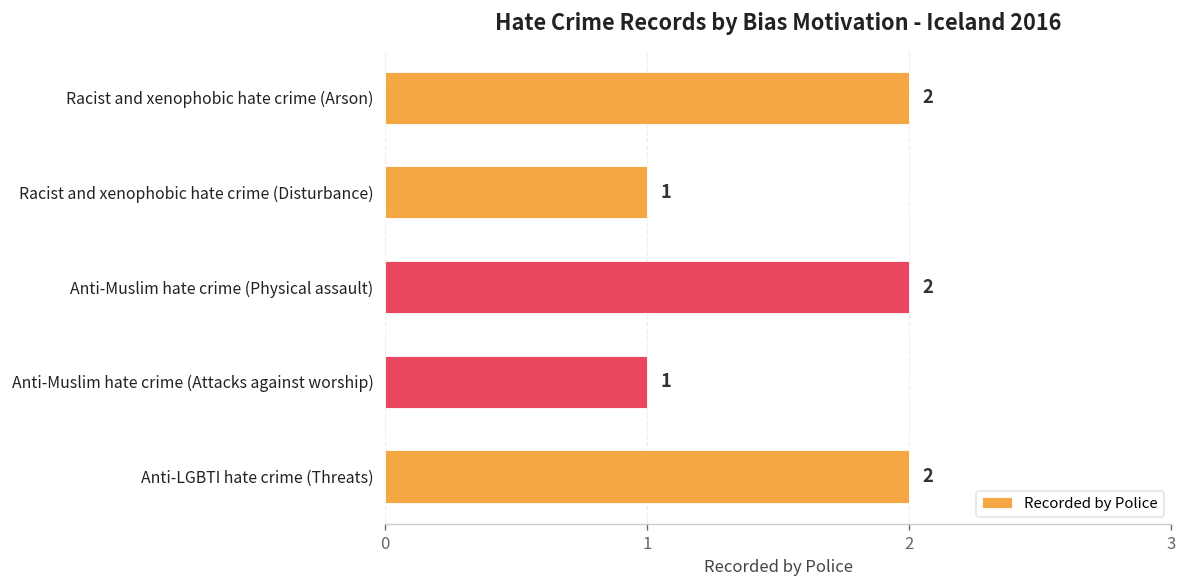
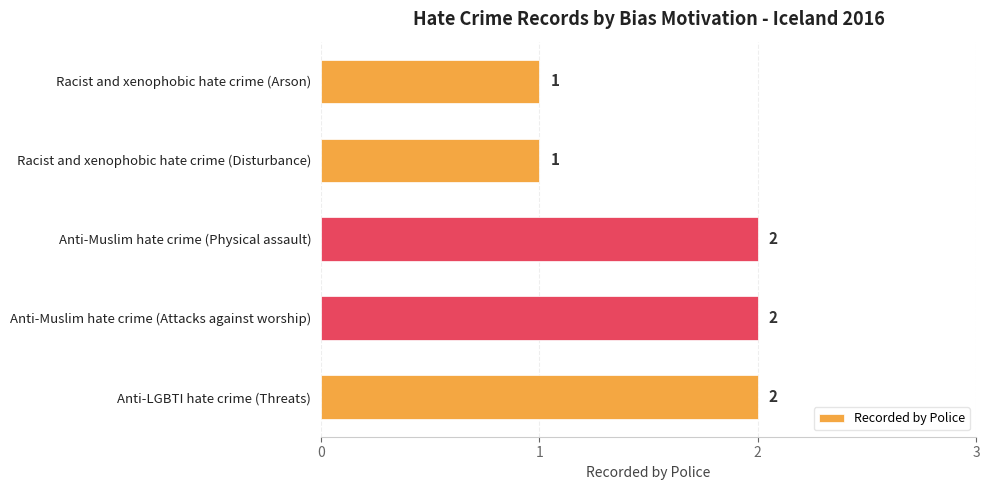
  {
-   "Racist and xenophobic hate crime (Arson)": 2,
+   "Racist and xenophobic hate crime (Arson)": 1,
    "Racist and xenophobic hate crime (Disturbance)": 1,
    "Anti-Muslim hate crime (Physical assault)": 2,
-   "Anti-Muslim hate crime (Attacks against worship)": 1,
+   "Anti-Muslim hate crime (Attacks against worship)": 2,
    "Anti-LGBTI hate crime (Threats)": 2
  }
